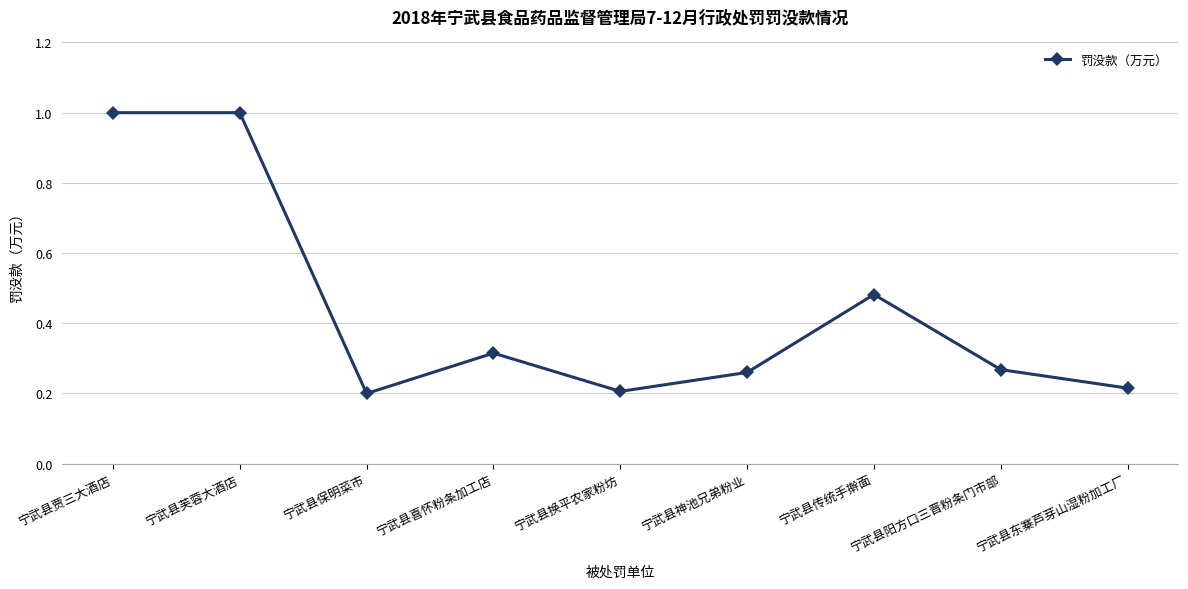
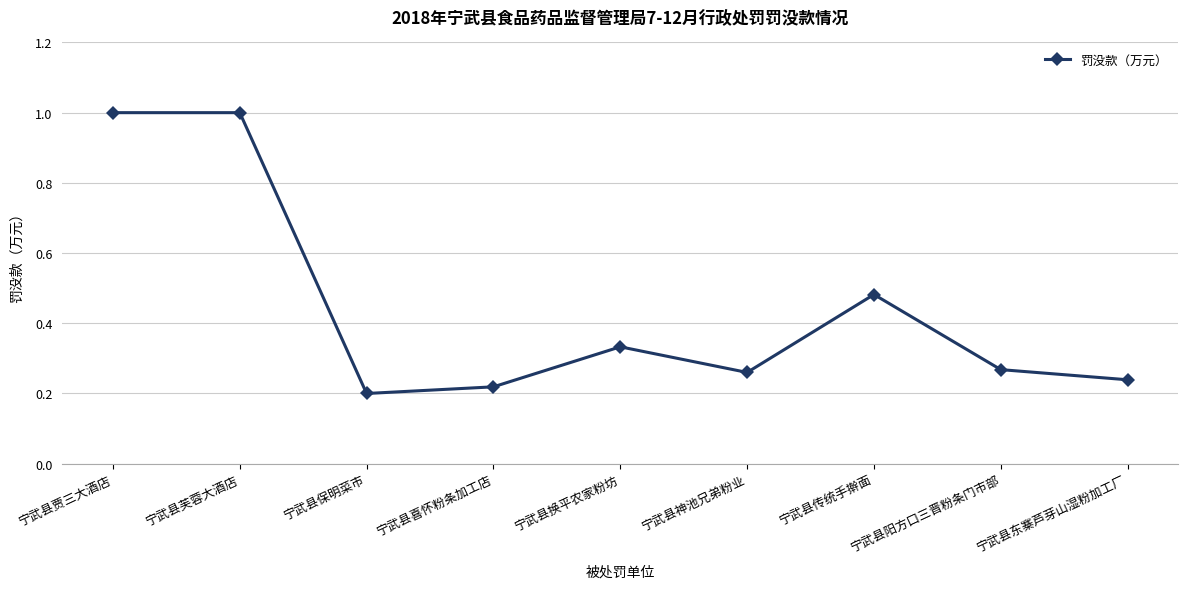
  {
    "宁武县贾三大酒店": 1.00,
    "宁武县芙蓉大酒店": 1.00,
    "宁武县保明菜市": 0.20,
-   "宁武县喜怀粉条加工店": 0.32,
-   "宁武县换平农家粉坊": 0.21,
+   "宁武县喜怀粉条加工店": 0.22,
+   "宁武县换平农家粉坊": 0.33,
    "宁武县神池兄弟粉业": 0.26,
    "宁武县传统手擀面": 0.48,
    "宁武县阳方口三晋粉条门市部": 0.27,
-   "宁武县东寨芦芽山湿粉加工厂": 0.22
+   "宁武县东寨芦芽山湿粉加工厂": 0.24
  }
